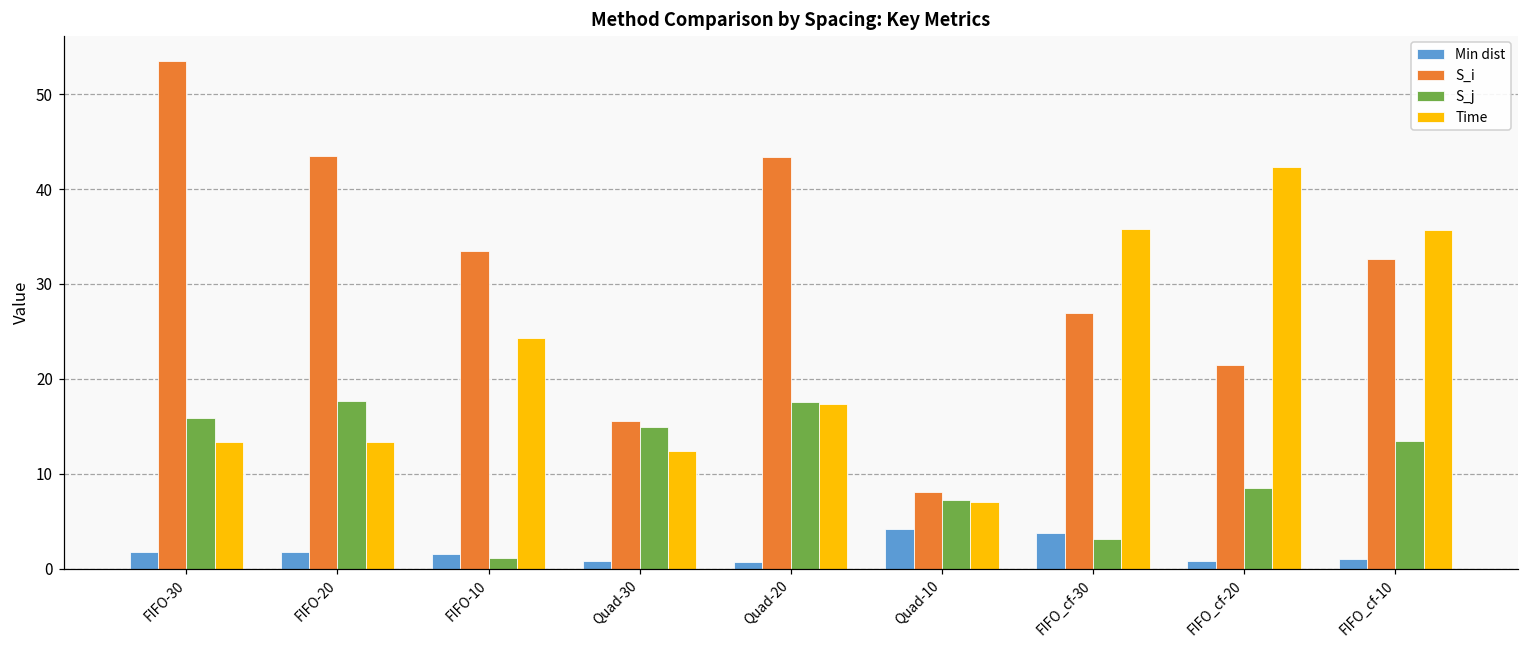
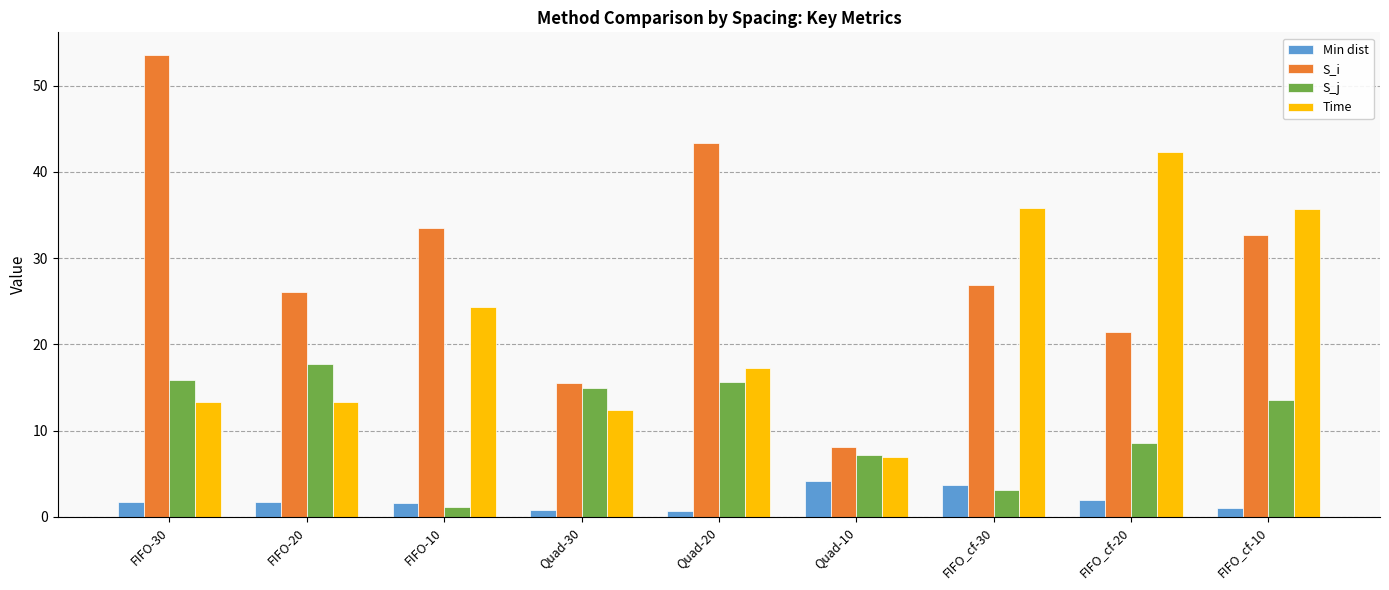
  {
    "Min dist": {
      "FIFO-30": 2,
      "FIFO-20": 2,
      "FIFO-10": 2,
      "Quad-30": 1,
      "Quad-20": 1,
      "Quad-10": 4,
      "FIFO_cf-30": 4,
-     "FIFO_cf-20": 1,
+     "FIFO_cf-20": 2,
      "FIFO_cf-10": 1
    },
    "S_i": {
      "FIFO-30": 54,
-     "FIFO-20": 44,
+     "FIFO-20": 26,
      "FIFO-10": 34,
      "Quad-30": 16,
      "Quad-20": 43,
      "Quad-10": 8,
      "FIFO_cf-30": 27,
      "FIFO_cf-20": 21,
      "FIFO_cf-10": 33
    },
    "S_j": {
      "FIFO-30": 16,
      "FIFO-20": 18,
      "FIFO-10": 1,
      "Quad-30": 15,
-     "Quad-20": 18,
+     "Quad-20": 16,
      "Quad-10": 7,
      "FIFO_cf-30": 3,
      "FIFO_cf-20": 9,
      "FIFO_cf-10": 14
    },
    "Time": {
      "FIFO-30": 13,
      "FIFO-20": 13,
      "FIFO-10": 24,
      "Quad-30": 12,
      "Quad-20": 17,
      "Quad-10": 7,
      "FIFO_cf-30": 36,
      "FIFO_cf-20": 42,
      "FIFO_cf-10": 36
    }
  }
